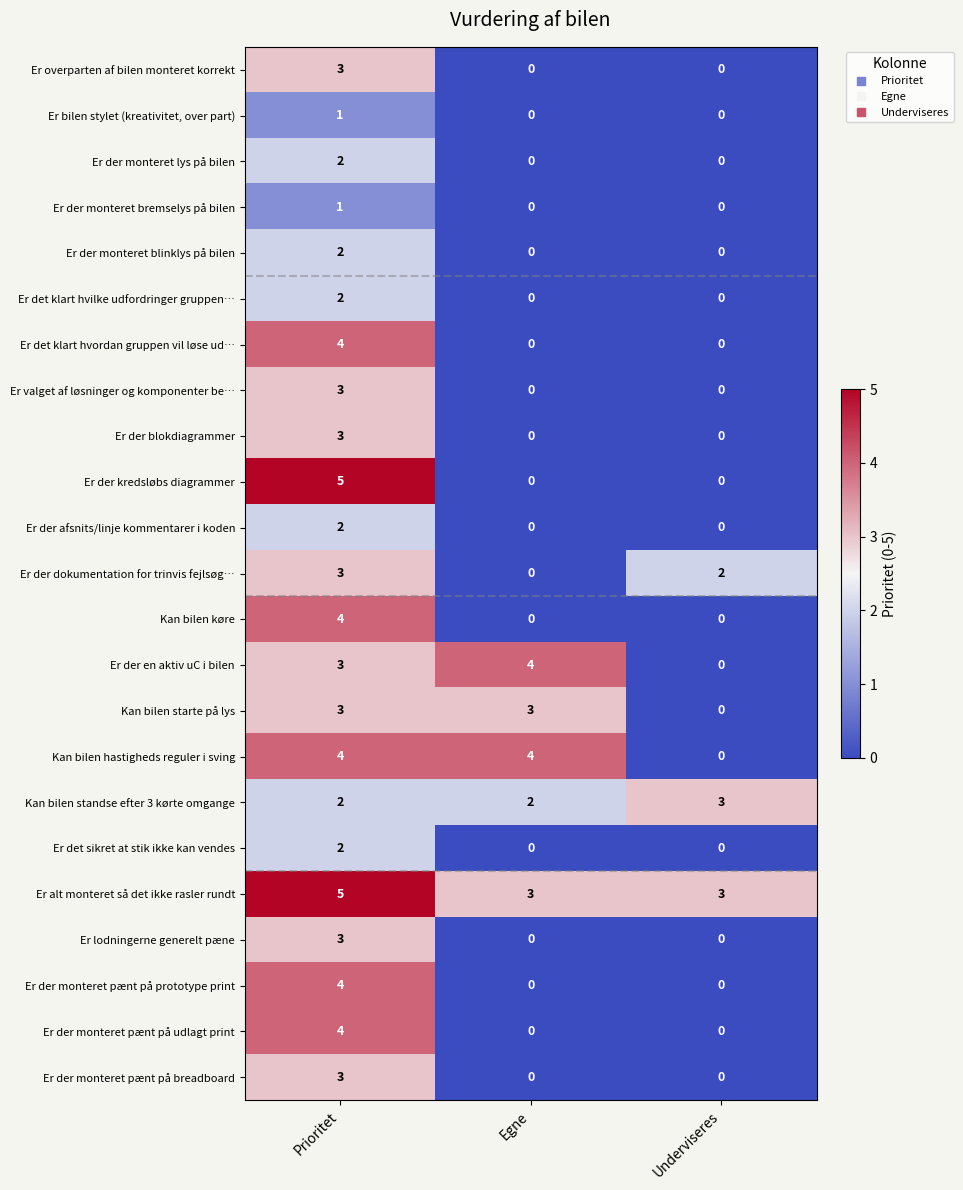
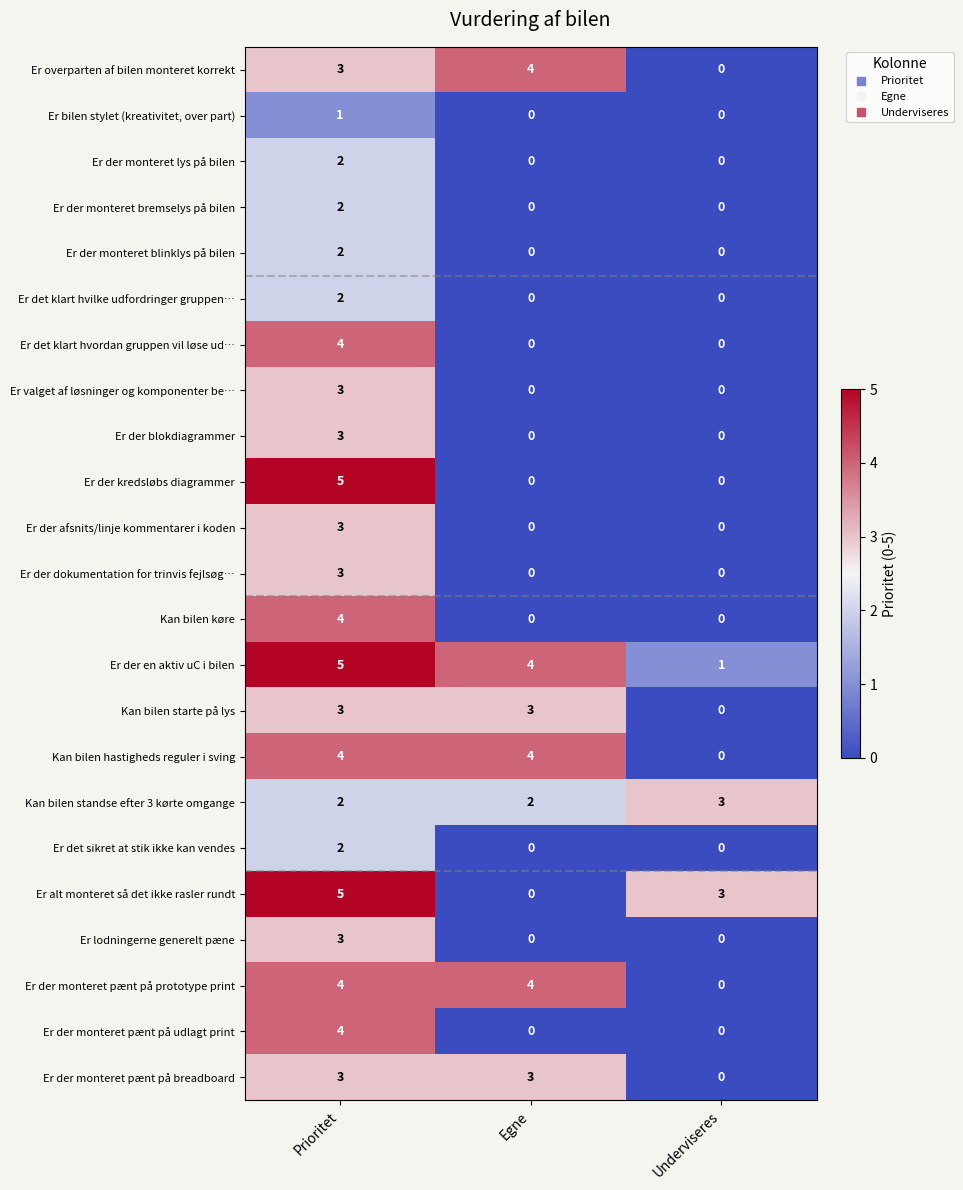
  {
    "Er overparten af bilen monteret korrekt": {
      "Prioritet": 3,
-     "Egne": 0,
+     "Egne": 4,
      "Underviseres": 0
    },
    "Er bilen stylet (kreativitet, over part)": {
      "Prioritet": 1,
      "Egne": 0,
      "Underviseres": 0
    },
    "Er der monteret lys på bilen": {
      "Prioritet": 2,
      "Egne": 0,
      "Underviseres": 0
    },
    "Er der monteret bremselys på bilen": {
-     "Prioritet": 1,
+     "Prioritet": 2,
      "Egne": 0,
      "Underviseres": 0
    },
    "Er der monteret blinklys på bilen": {
      "Prioritet": 2,
      "Egne": 0,
      "Underviseres": 0
    },
    "Er det klart hvilke udfordringer gruppen…": {
      "Prioritet": 2,
      "Egne": 0,
      "Underviseres": 0
    },
    "Er det klart hvordan gruppen vil løse ud…": {
      "Prioritet": 4,
      "Egne": 0,
      "Underviseres": 0
    },
    "Er valget af løsninger og komponenter be…": {
      "Prioritet": 3,
      "Egne": 0,
      "Underviseres": 0
    },
    "Er der blokdiagrammer": {
      "Prioritet": 3,
      "Egne": 0,
      "Underviseres": 0
    },
    "Er der kredsløbs diagrammer": {
      "Prioritet": 5,
      "Egne": 0,
      "Underviseres": 0
    },
    "Er der afsnits/linje kommentarer i koden": {
-     "Prioritet": 2,
+     "Prioritet": 3,
      "Egne": 0,
      "Underviseres": 0
    },
    "Er der dokumentation for trinvis fejlsøg…": {
      "Prioritet": 3,
      "Egne": 0,
-     "Underviseres": 2
+     "Underviseres": 0
    },
    "Kan bilen køre": {
      "Prioritet": 4,
      "Egne": 0,
      "Underviseres": 0
    },
    "Er der en aktiv uC i bilen": {
-     "Prioritet": 3,
+     "Prioritet": 5,
      "Egne": 4,
-     "Underviseres": 0
+     "Underviseres": 1
    },
    "Kan bilen starte på lys": {
      "Prioritet": 3,
      "Egne": 3,
      "Underviseres": 0
    },
    "Kan bilen hastigheds reguler i sving": {
      "Prioritet": 4,
      "Egne": 4,
      "Underviseres": 0
    },
    "Kan bilen standse efter 3 kørte omgange": {
      "Prioritet": 2,
      "Egne": 2,
      "Underviseres": 3
    },
    "Er det sikret at stik ikke kan vendes": {
      "Prioritet": 2,
      "Egne": 0,
      "Underviseres": 0
    },
    "Er alt monteret så det ikke rasler rundt": {
      "Prioritet": 5,
-     "Egne": 3,
+     "Egne": 0,
      "Underviseres": 3
    },
    "Er lodningerne generelt pæne": {
      "Prioritet": 3,
      "Egne": 0,
      "Underviseres": 0
    },
    "Er der monteret pænt på prototype print": {
      "Prioritet": 4,
-     "Egne": 0,
+     "Egne": 4,
      "Underviseres": 0
    },
    "Er der monteret pænt på udlagt print": {
      "Prioritet": 4,
      "Egne": 0,
      "Underviseres": 0
    },
    "Er der monteret pænt på breadboard": {
      "Prioritet": 3,
-     "Egne": 0,
+     "Egne": 3,
      "Underviseres": 0
    }
  }
